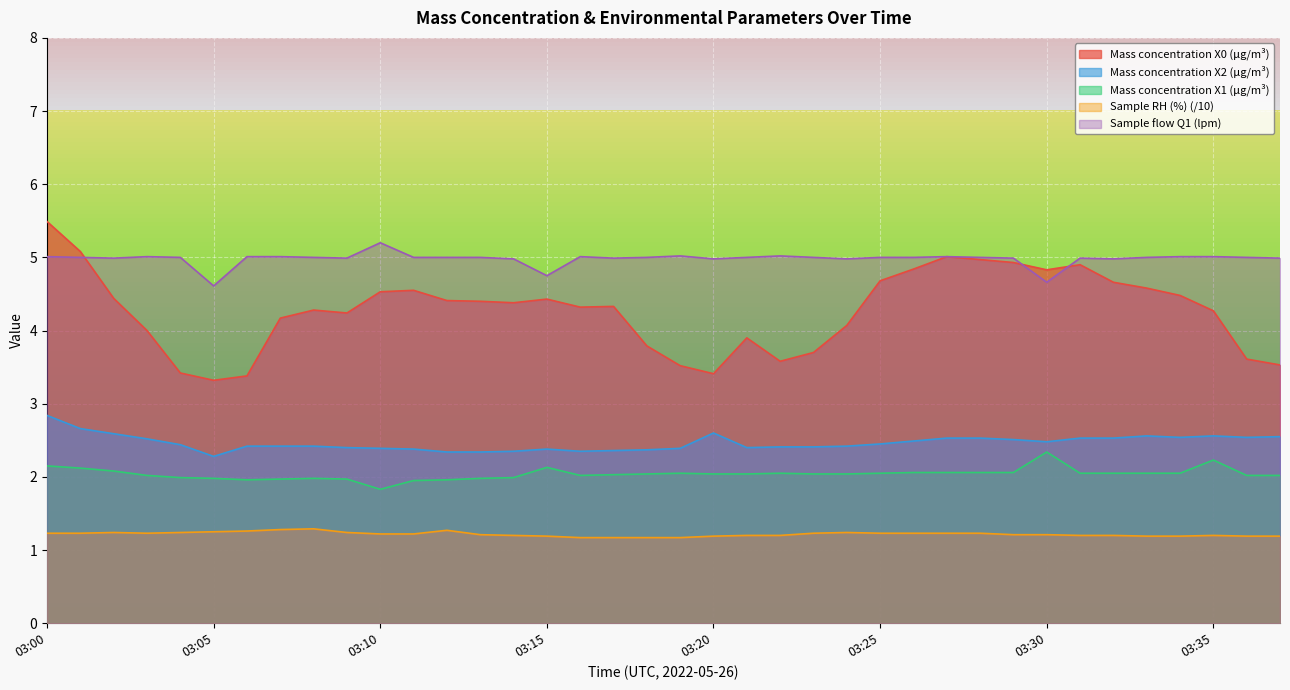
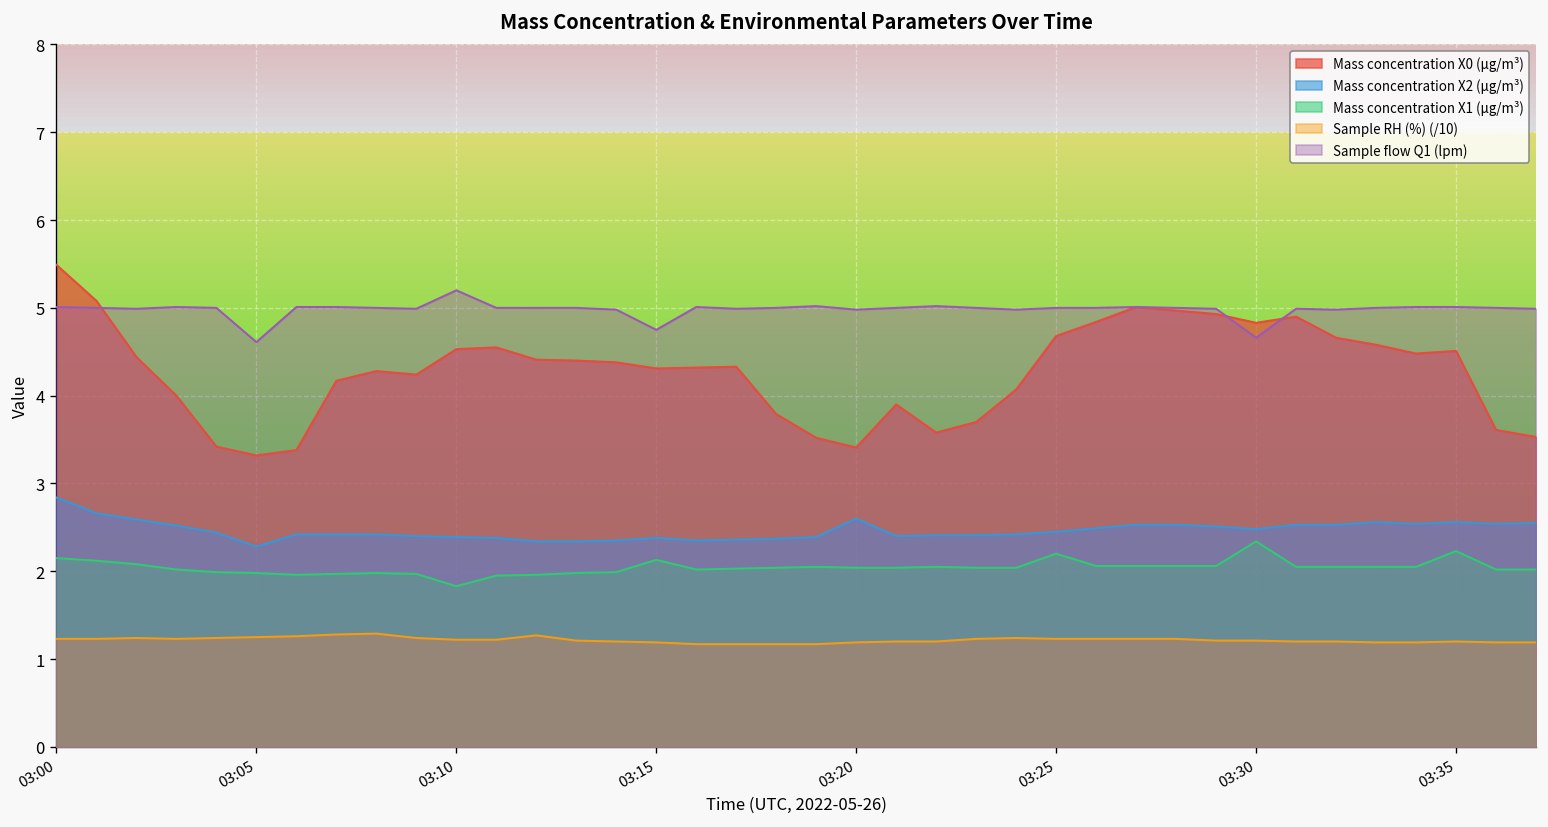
  {
    "Mass concentration X0 (μg/m³)": {
      "03:00": 5.5,
      "03:05": 3.3,
      "03:10": 4.5,
-     "03:15": 4.4,
+     "03:15": 4.3,
      "03:20": 3.4,
      "03:25": 4.7,
      "03:30": 4.8,
-     "03:35": 4.3
+     "03:35": 4.5
    },
    "Mass concentration X2 (μg/m³)": {
      "03:00": 2.8,
      "03:05": 2.3,
      "03:10": 2.4,
      "03:15": 2.4,
      "03:20": 2.6,
      "03:25": 2.5,
      "03:30": 2.5,
      "03:35": 2.6
    },
    "Mass concentration X1 (μg/m³)": {
      "03:00": 2.2,
      "03:05": 2.0,
      "03:10": 1.8,
      "03:15": 2.1,
      "03:20": 2.0,
-     "03:25": 2.1,
+     "03:25": 2.2,
      "03:30": 2.3,
      "03:35": 2.2
    },
    "Sample RH (%) (/10)": {
      "03:00": 1.2,
      "03:05": 1.3,
      "03:10": 1.2,
      "03:15": 1.2,
      "03:20": 1.2,
      "03:25": 1.2,
      "03:30": 1.2,
      "03:35": 1.2
    },
    "Sample flow Q1 (lpm)": {
      "03:00": 5.0,
      "03:05": 4.6,
      "03:10": 5.2,
      "03:15": 4.8,
      "03:20": 5.0,
      "03:25": 5.0,
      "03:30": 4.7,
      "03:35": 5.0
    }
  }
